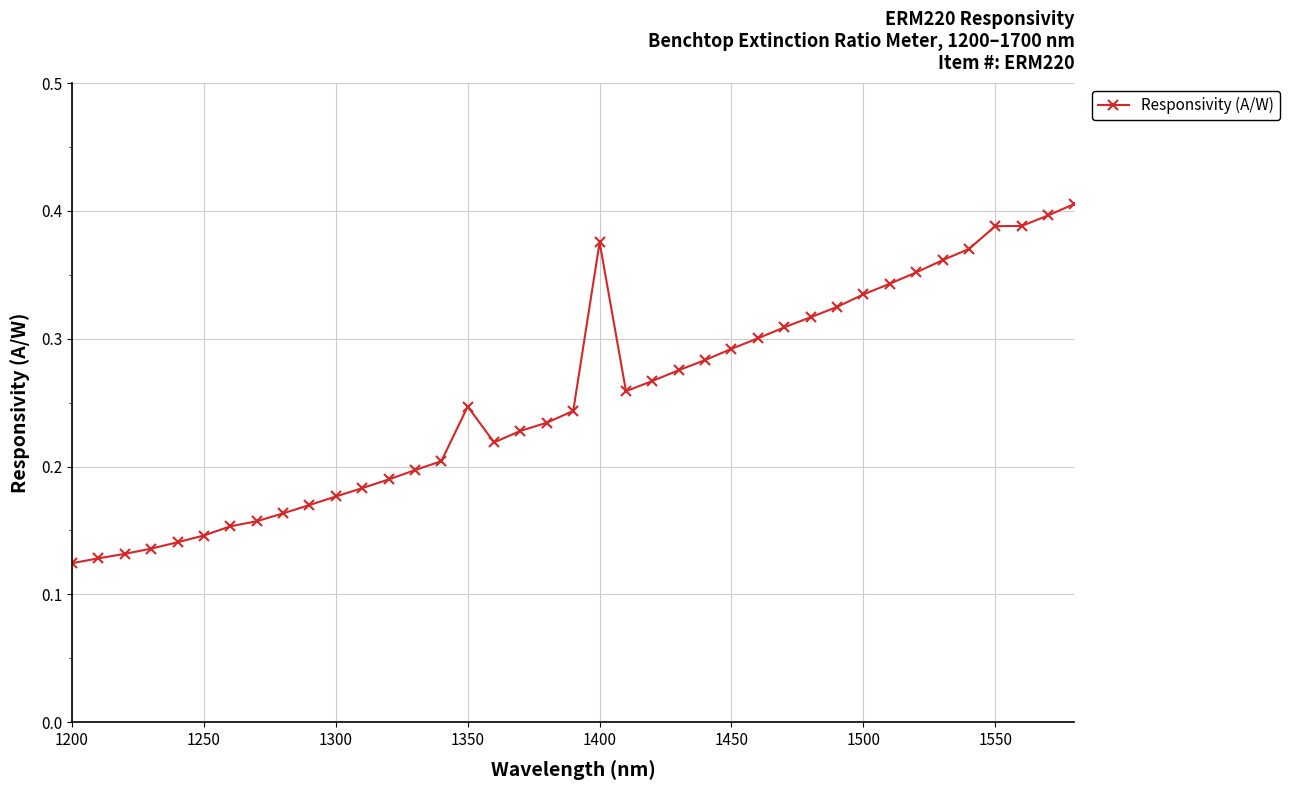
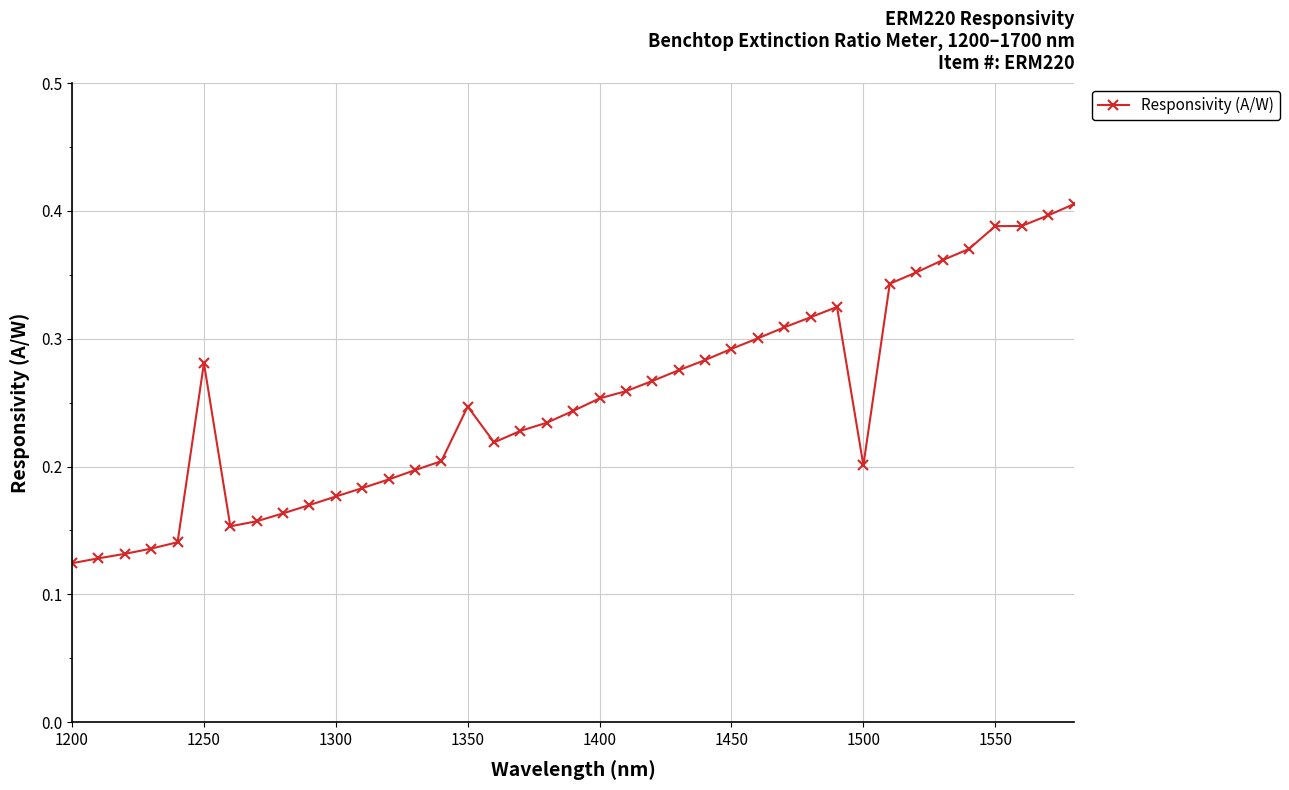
  {
    "1200": 0.124,
-   "1250": 0.146,
+   "1250": 0.281,
    "1300": 0.177,
    "1350": 0.247,
-   "1400": 0.375,
+   "1400": 0.253,
    "1450": 0.292,
-   "1500": 0.335,
+   "1500": 0.201,
    "1550": 0.388
  }
